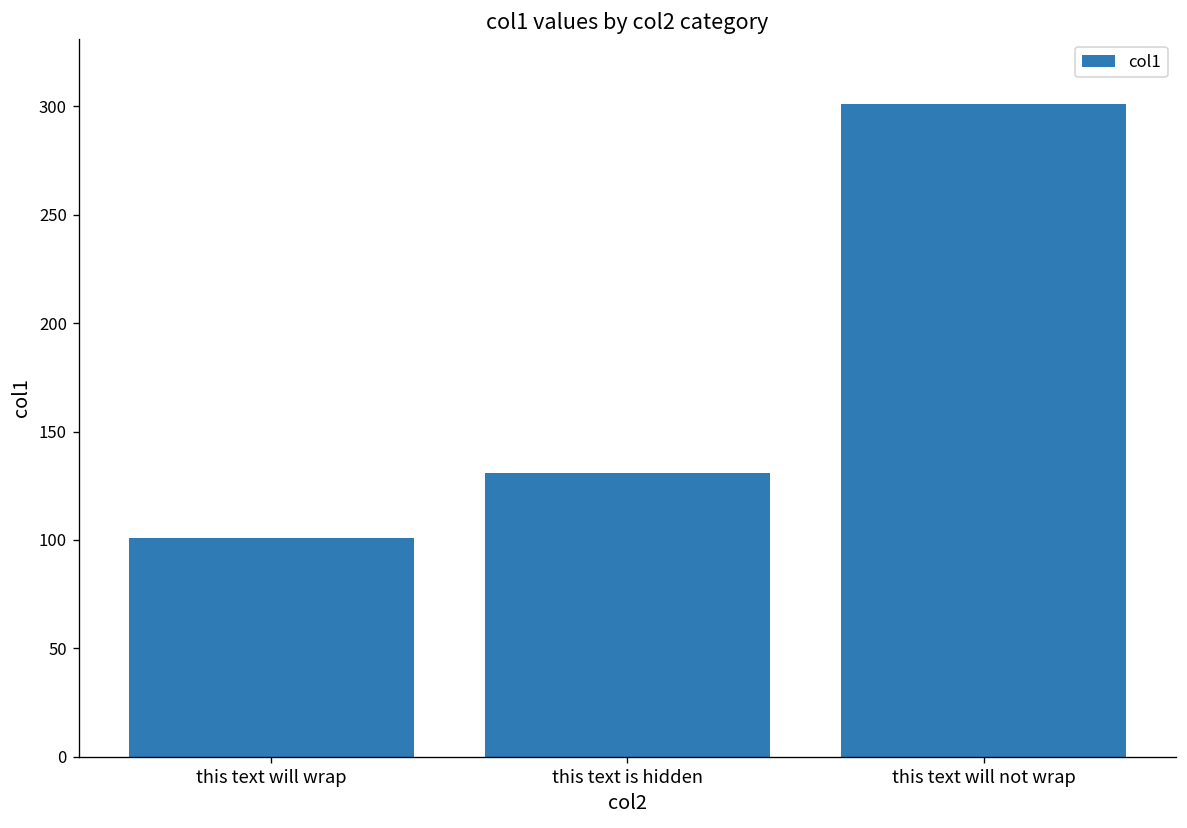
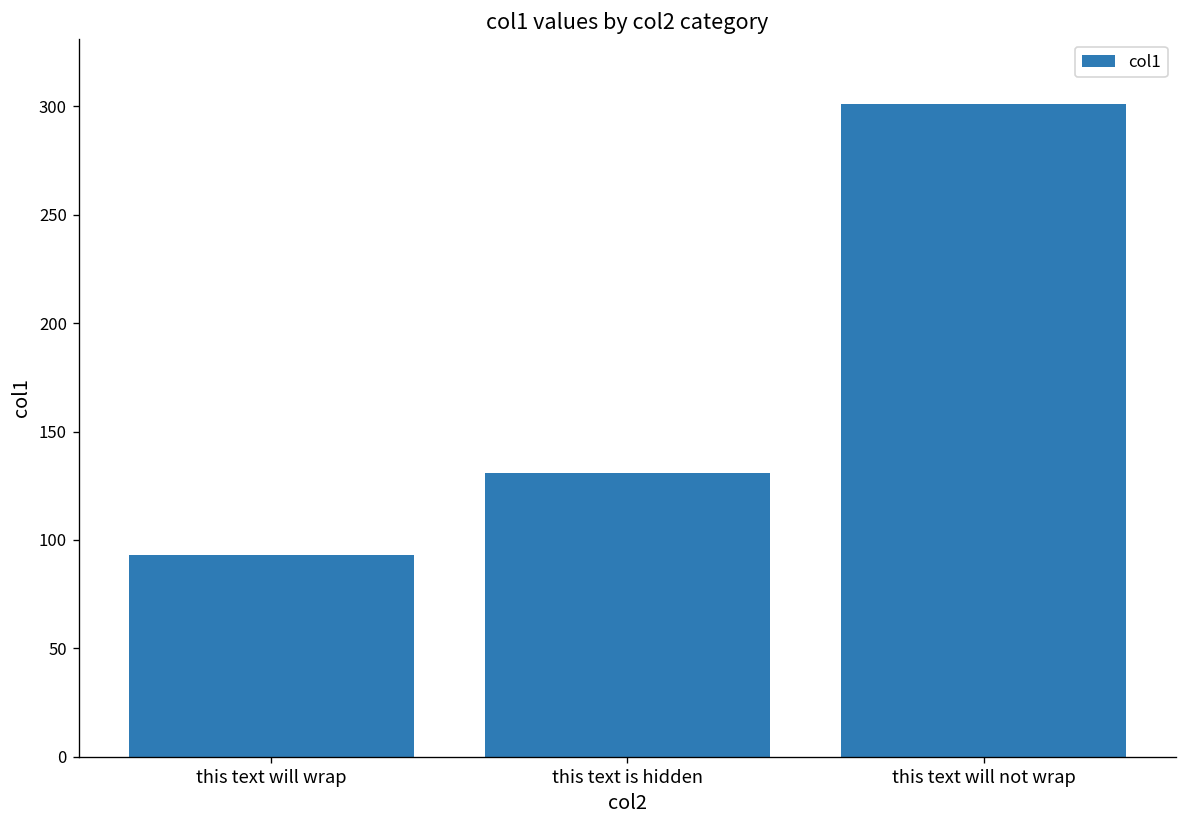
  {
-   "this text will wrap": 101,
+   "this text will wrap": 93,
    "this text is hidden": 131,
    "this text will not wrap": 301
  }
